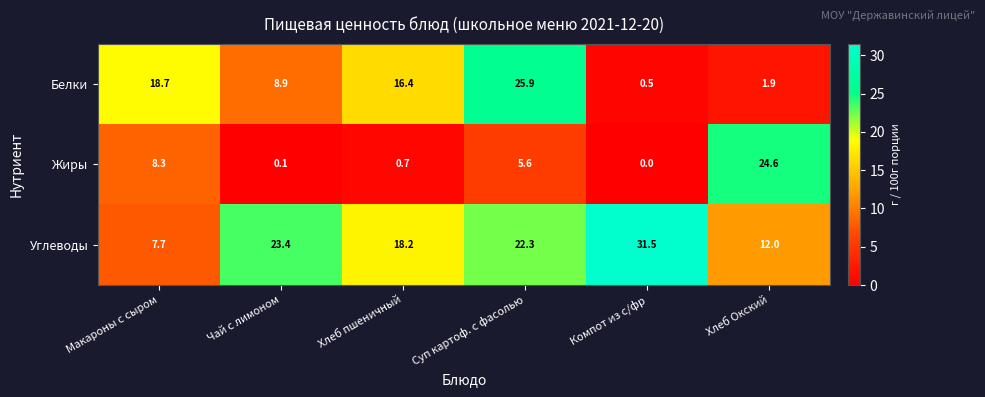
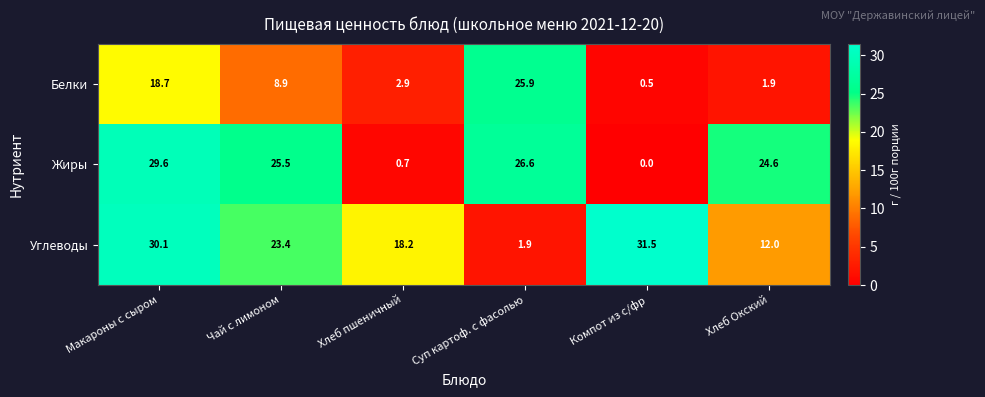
  {
    "Белки": {
      "Макароны с сыром": 18.7,
      "Чай с лимоном": 8.9,
-     "Хлеб пшеничный": 16.4,
+     "Хлеб пшеничный": 2.9,
      "Суп картоф. с фасолью": 25.9,
      "Компот из с/фр": 0.5,
      "Хлеб Окский": 1.9
    },
    "Жиры": {
-     "Макароны с сыром": 8.3,
-     "Чай с лимоном": 0.1,
+     "Макароны с сыром": 29.6,
+     "Чай с лимоном": 25.5,
      "Хлеб пшеничный": 0.7,
-     "Суп картоф. с фасолью": 5.6,
+     "Суп картоф. с фасолью": 26.6,
      "Компот из с/фр": 0.0,
      "Хлеб Окский": 24.6
    },
    "Углеводы": {
-     "Макароны с сыром": 7.7,
+     "Макароны с сыром": 30.1,
      "Чай с лимоном": 23.4,
      "Хлеб пшеничный": 18.2,
-     "Суп картоф. с фасолью": 22.3,
+     "Суп картоф. с фасолью": 1.9,
      "Компот из с/фр": 31.5,
      "Хлеб Окский": 12.0
    }
  }
